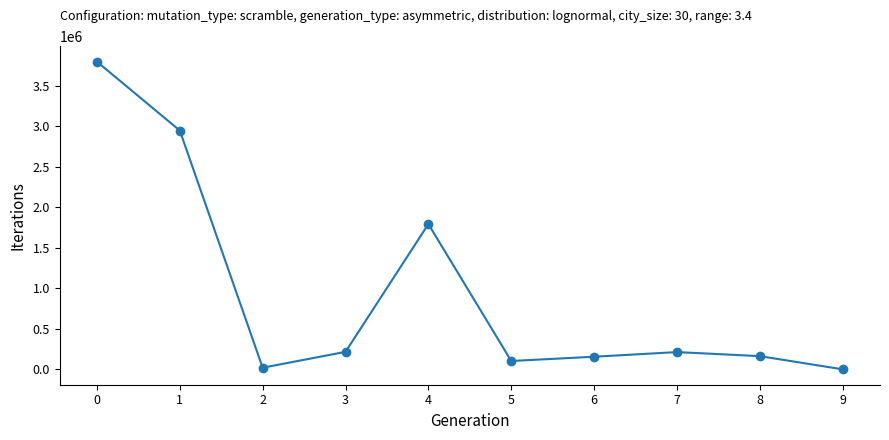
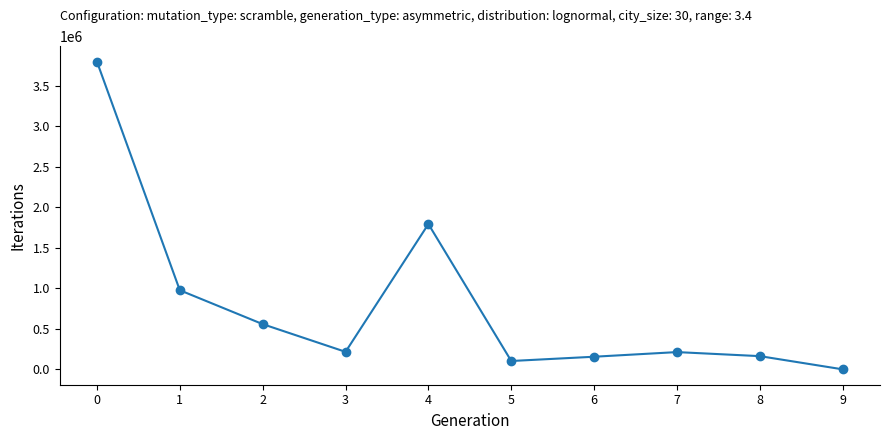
  {
    "0": 3800000,
-   "1": 2900000,
-   "2": 0,
+   "1": 1000000,
+   "2": 600000,
    "3": 200000,
    "4": 1800000,
    "5": 100000,
    "6": 200000,
    "7": 200000,
    "8": 200000,
    "9": 0
  }
